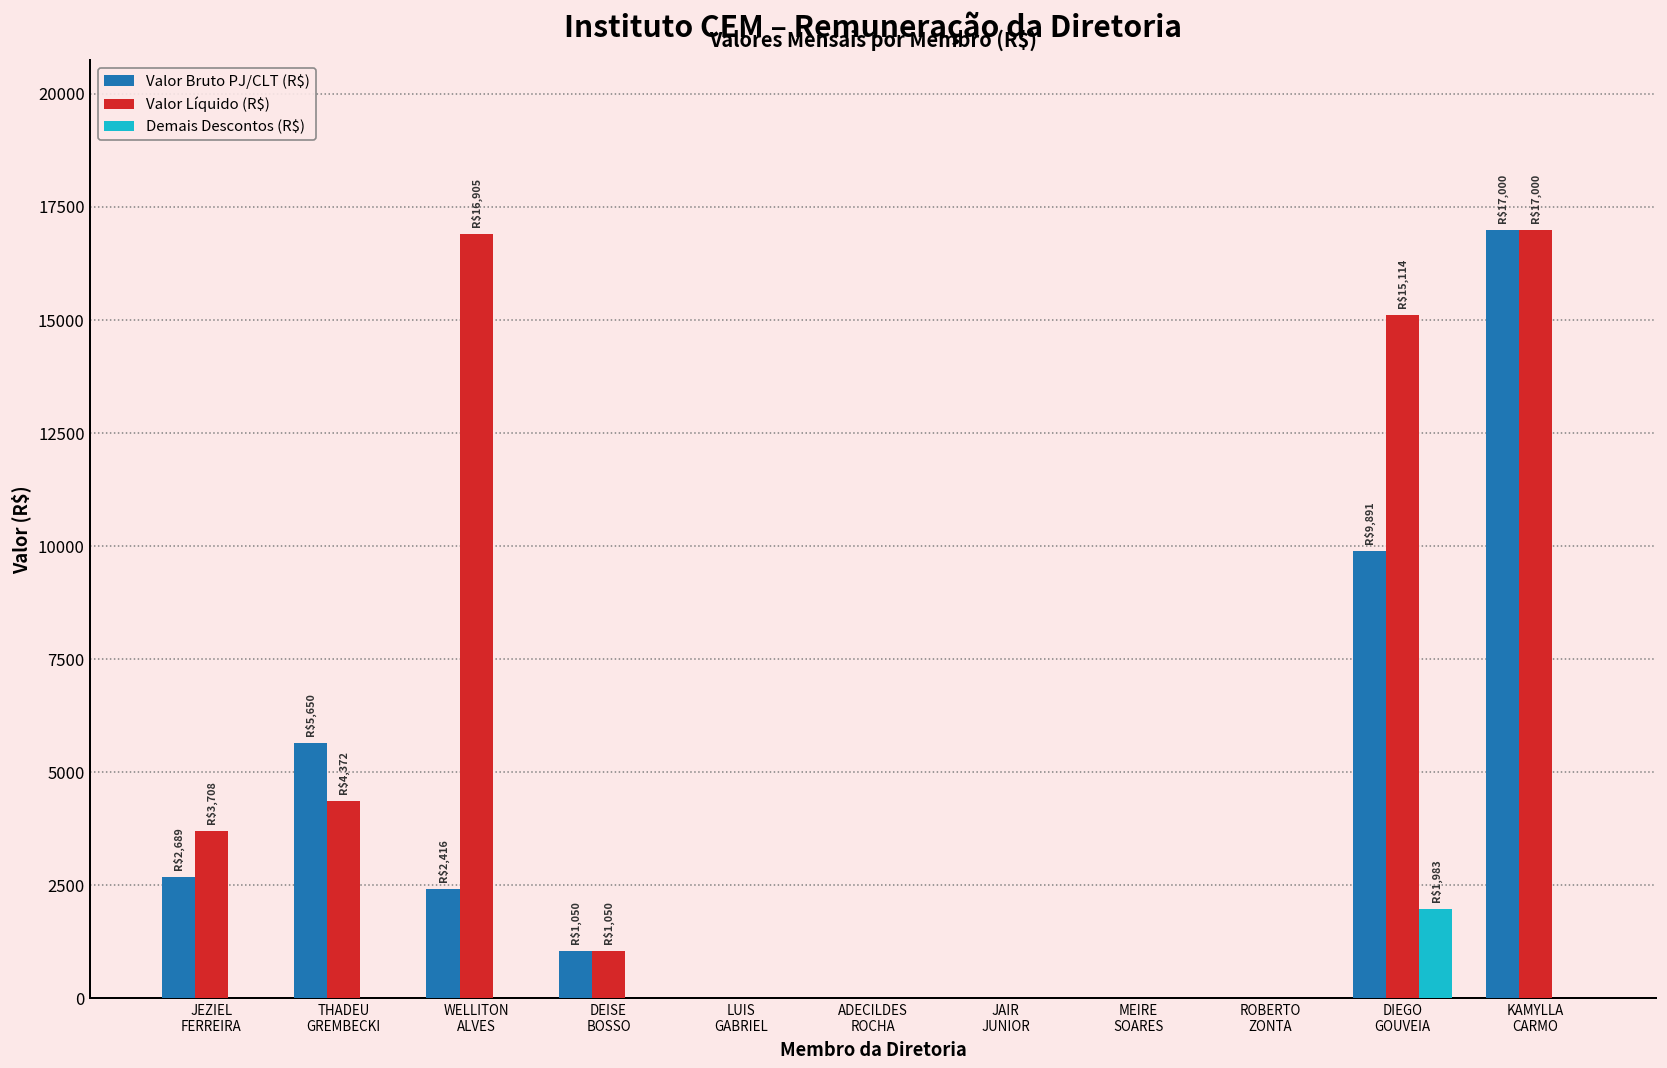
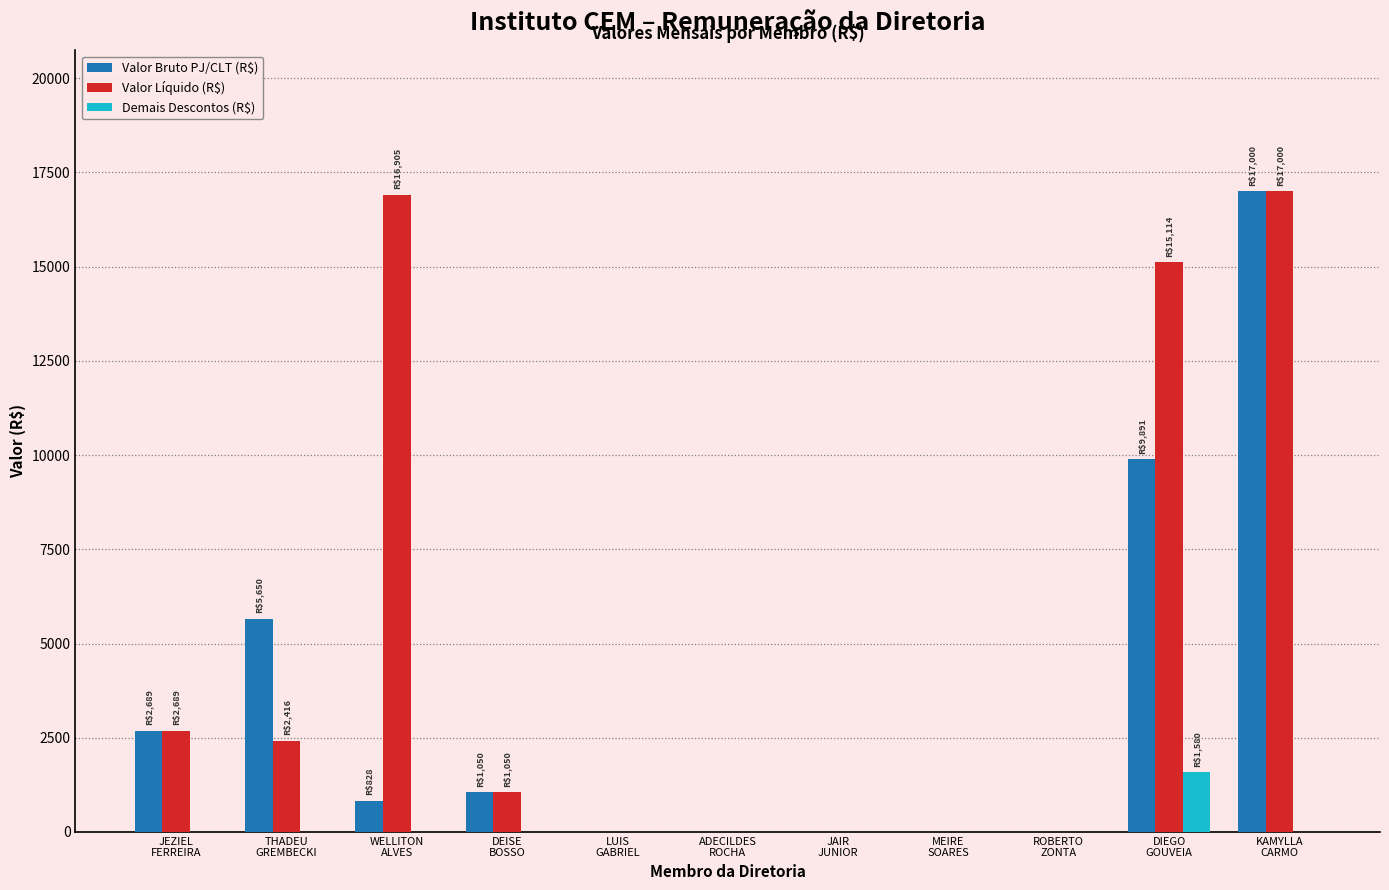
  {
    "Valor Bruto PJ/CLT (R$)": {
      "JEZIEL FERREIRA": "$2,689",
      "THADEU GREMBECKI": "$5,650",
-     "WELLITON ALVES": "$2,416",
+     "WELLITON ALVES": "$828",
      "DEISE BOSSO": "$1,050",
      "DIEGO GOUVEIA": "$9,891",
      "KAMYLLA CARMO": "$17,000"
    },
    "Valor Líquido (R$)": {
-     "JEZIEL FERREIRA": "$3,708",
-     "THADEU GREMBECKI": "$4,372",
+     "JEZIEL FERREIRA": "$2,689",
+     "THADEU GREMBECKI": "$2,416",
      "WELLITON ALVES": "$16,905",
      "DEISE BOSSO": "$1,050",
      "DIEGO GOUVEIA": "$15,114",
      "KAMYLLA CARMO": "$17,000"
    },
    "Demais Descontos (R$)": {
-     "DIEGO GOUVEIA": "$1,983"
+     "DIEGO GOUVEIA": "$1,580"
    }
  }
